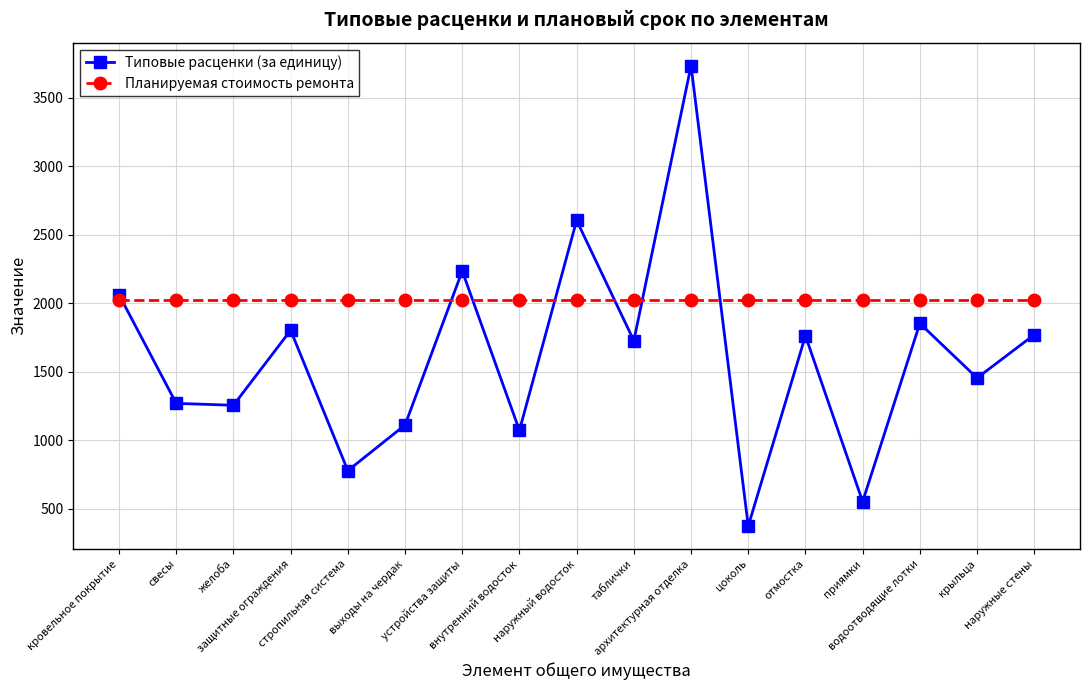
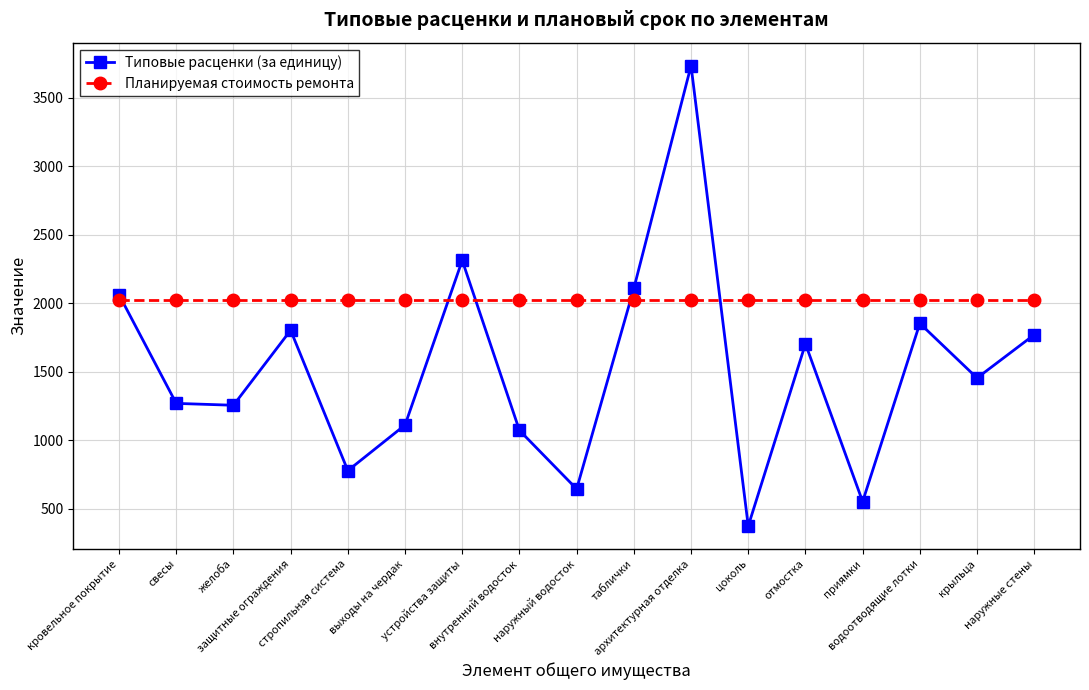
  {
    "Типовые расценки (за единицу)": {
      "кровельное покрытие": 2060,
      "свесы": 1270,
      "желоба": 1260,
      "защитные ограждения": 1800,
      "стропильная система": 780,
      "выходы на чердак": 1110,
-     "устройства защиты": 2240,
+     "устройства защиты": 2310,
      "внутренний водосток": 1070,
-     "наружный водосток": 2610,
-     "таблички": 1730,
+     "наружный водосток": 640,
+     "таблички": 2110,
      "архитектурная отделка": 3740,
      "цоколь": 370,
-     "отмостка": 1760,
+     "отмостка": 1700,
      "приямки": 550,
      "водоотводящие лотки": 1850,
      "крыльца": 1450,
      "наружные стены": 1770
    },
    "Планируемая стоимость ремонта": {
      "кровельное покрытие": 2020,
      "свесы": 2020,
      "желоба": 2020,
      "защитные ограждения": 2020,
      "стропильная система": 2020,
      "выходы на чердак": 2020,
      "устройства защиты": 2020,
      "внутренний водосток": 2020,
      "наружный водосток": 2020,
      "таблички": 2020,
      "архитектурная отделка": 2020,
      "цоколь": 2020,
      "отмостка": 2020,
      "приямки": 2020,
      "водоотводящие лотки": 2020,
      "крыльца": 2020,
      "наружные стены": 2020
    }
  }
